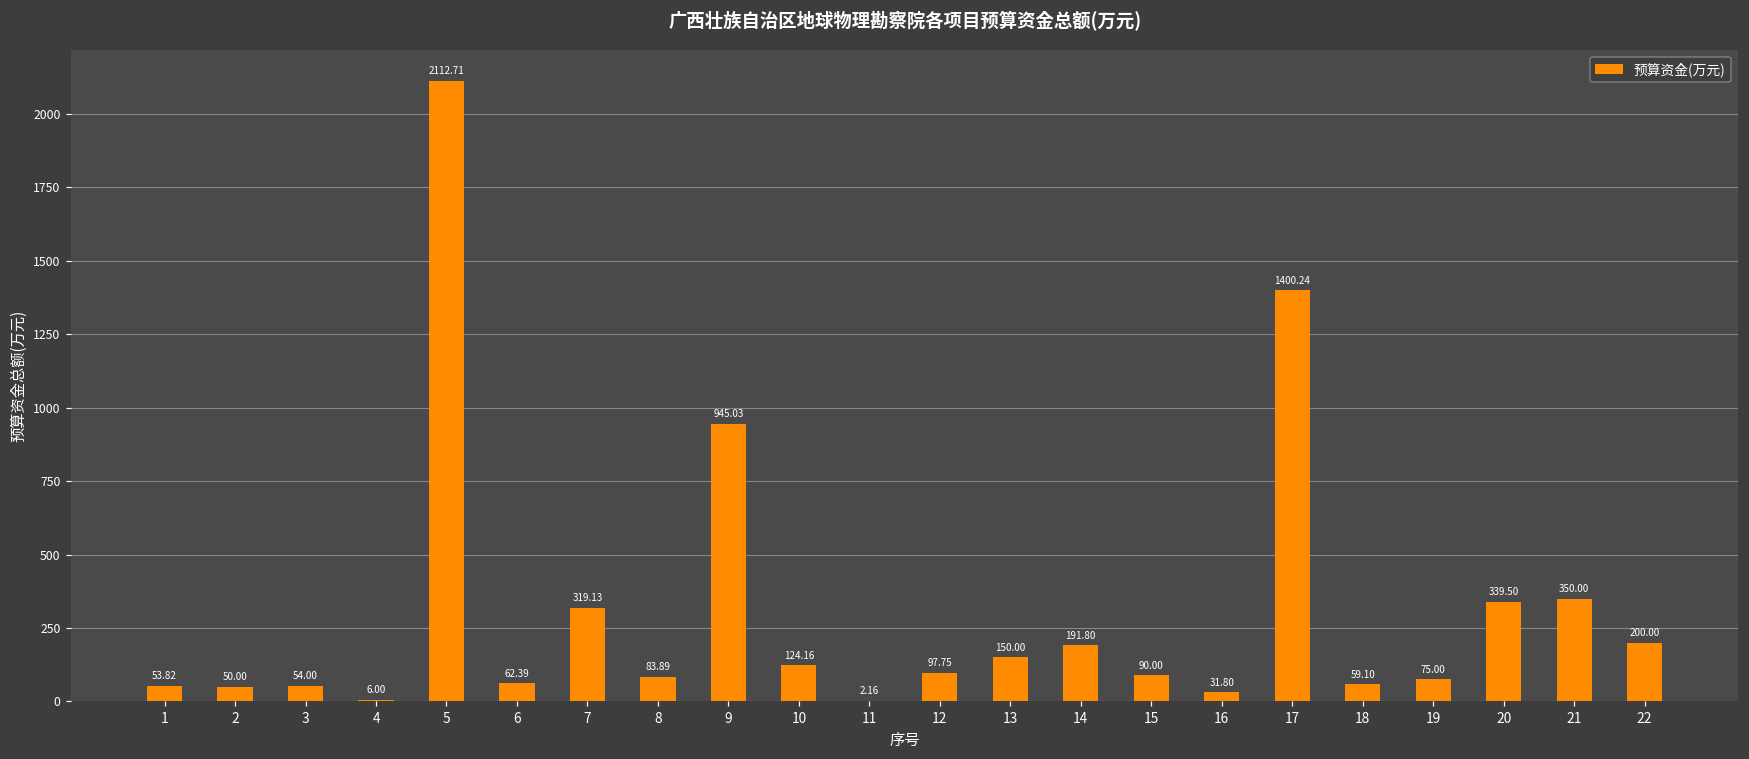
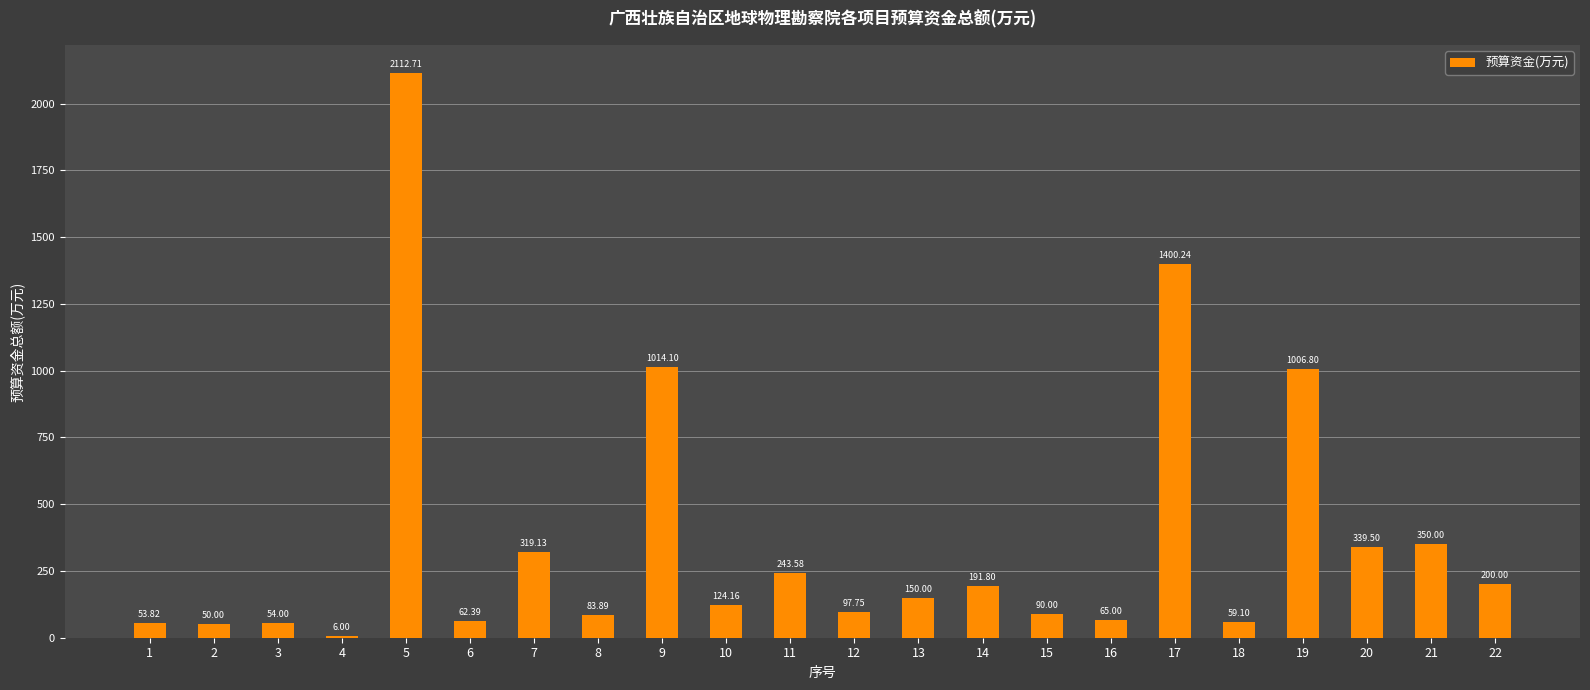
  {
    "1": 53.82,
    "2": 50.00,
    "3": 54.00,
    "4": 6.00,
    "5": 2112.71,
    "6": 62.39,
    "7": 319.13,
    "8": 83.89,
-   "9": 945.03,
+   "9": 1014.10,
    "10": 124.16,
-   "11": 2.16,
+   "11": 243.58,
    "12": 97.75,
    "13": 150.00,
    "14": 191.80,
    "15": 90.00,
-   "16": 31.80,
+   "16": 65.00,
    "17": 1400.24,
    "18": 59.10,
-   "19": 75.00,
+   "19": 1006.80,
    "20": 339.50,
    "21": 350.00,
    "22": 200.00
  }
